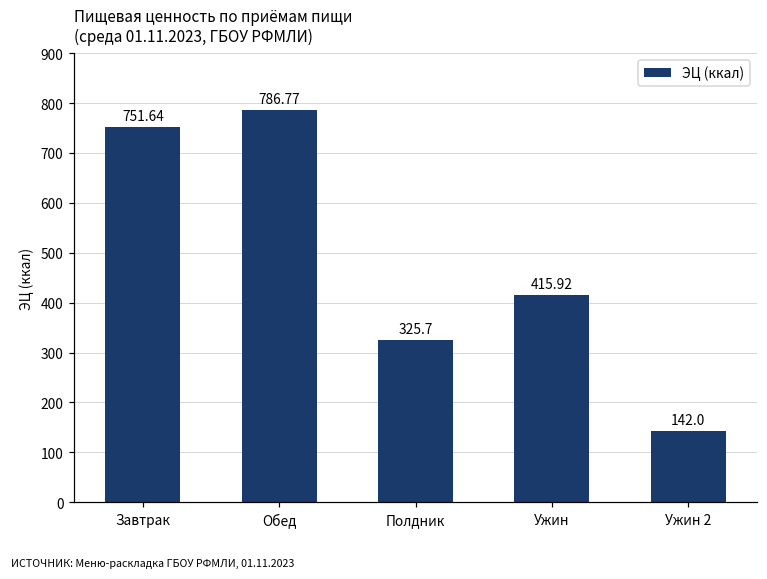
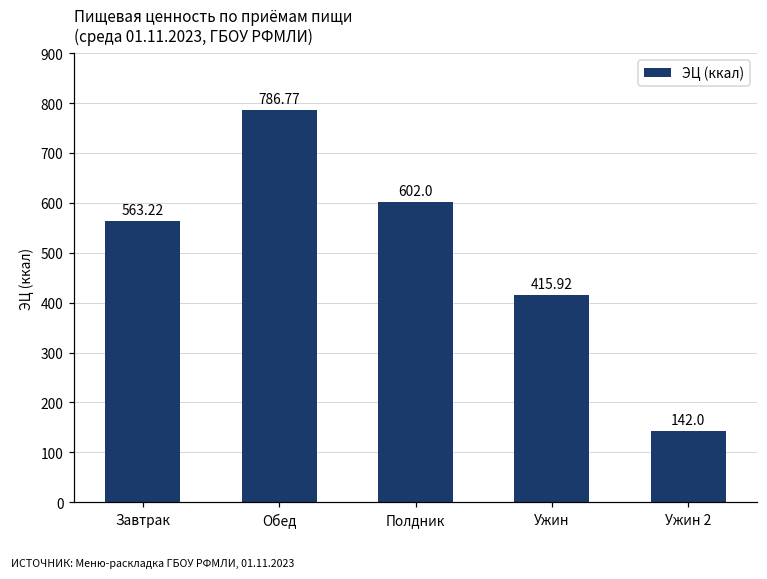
  {
-   "Завтрак": 751.64,
+   "Завтрак": 563.22,
    "Обед": 786.77,
-   "Полдник": 325.7,
+   "Полдник": 602.0,
    "Ужин": 415.92,
    "Ужин 2": 142.0
  }
